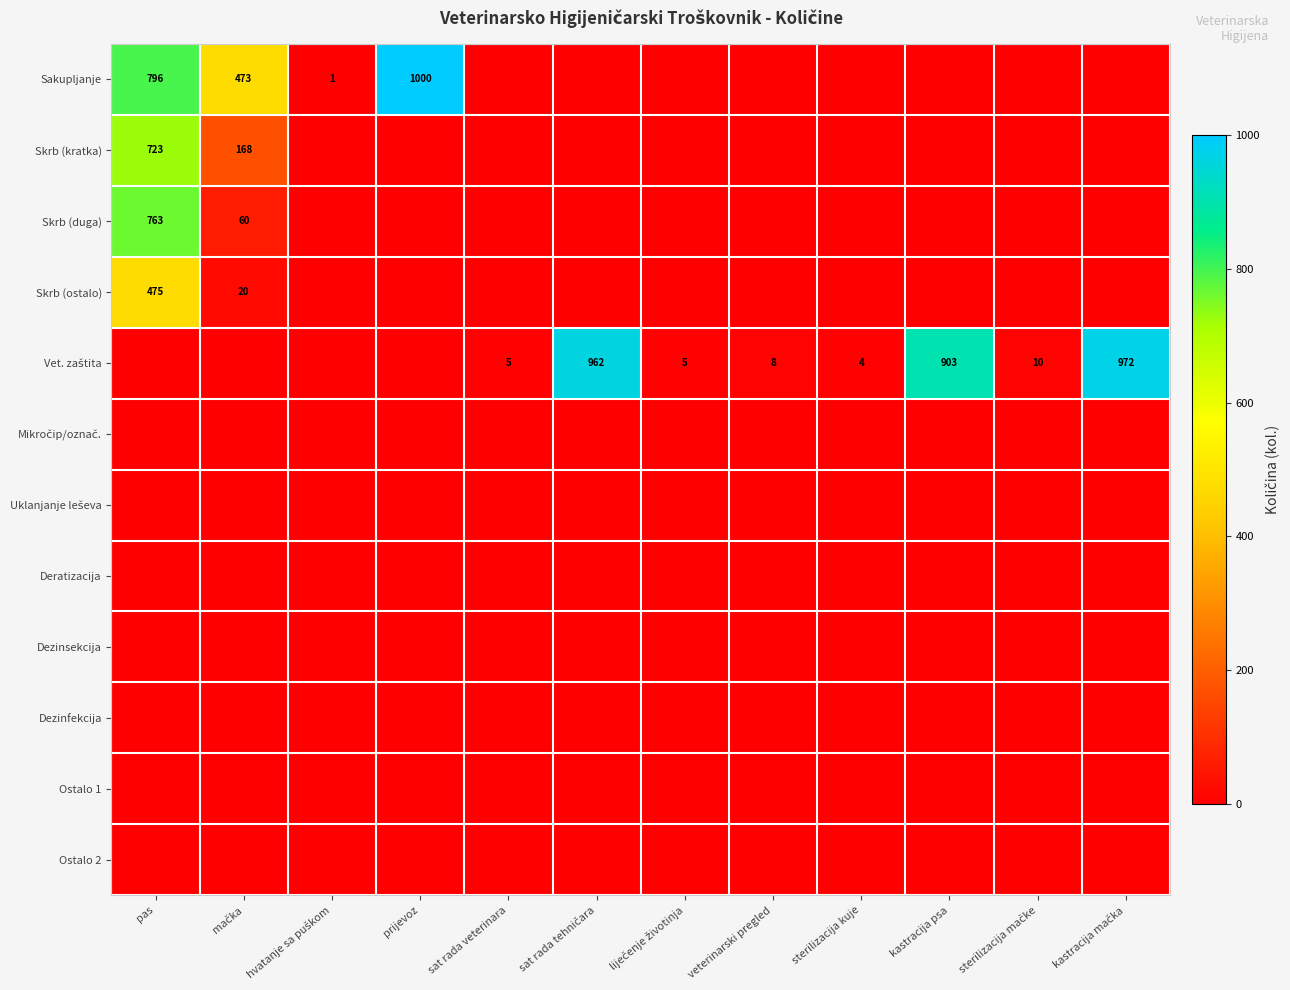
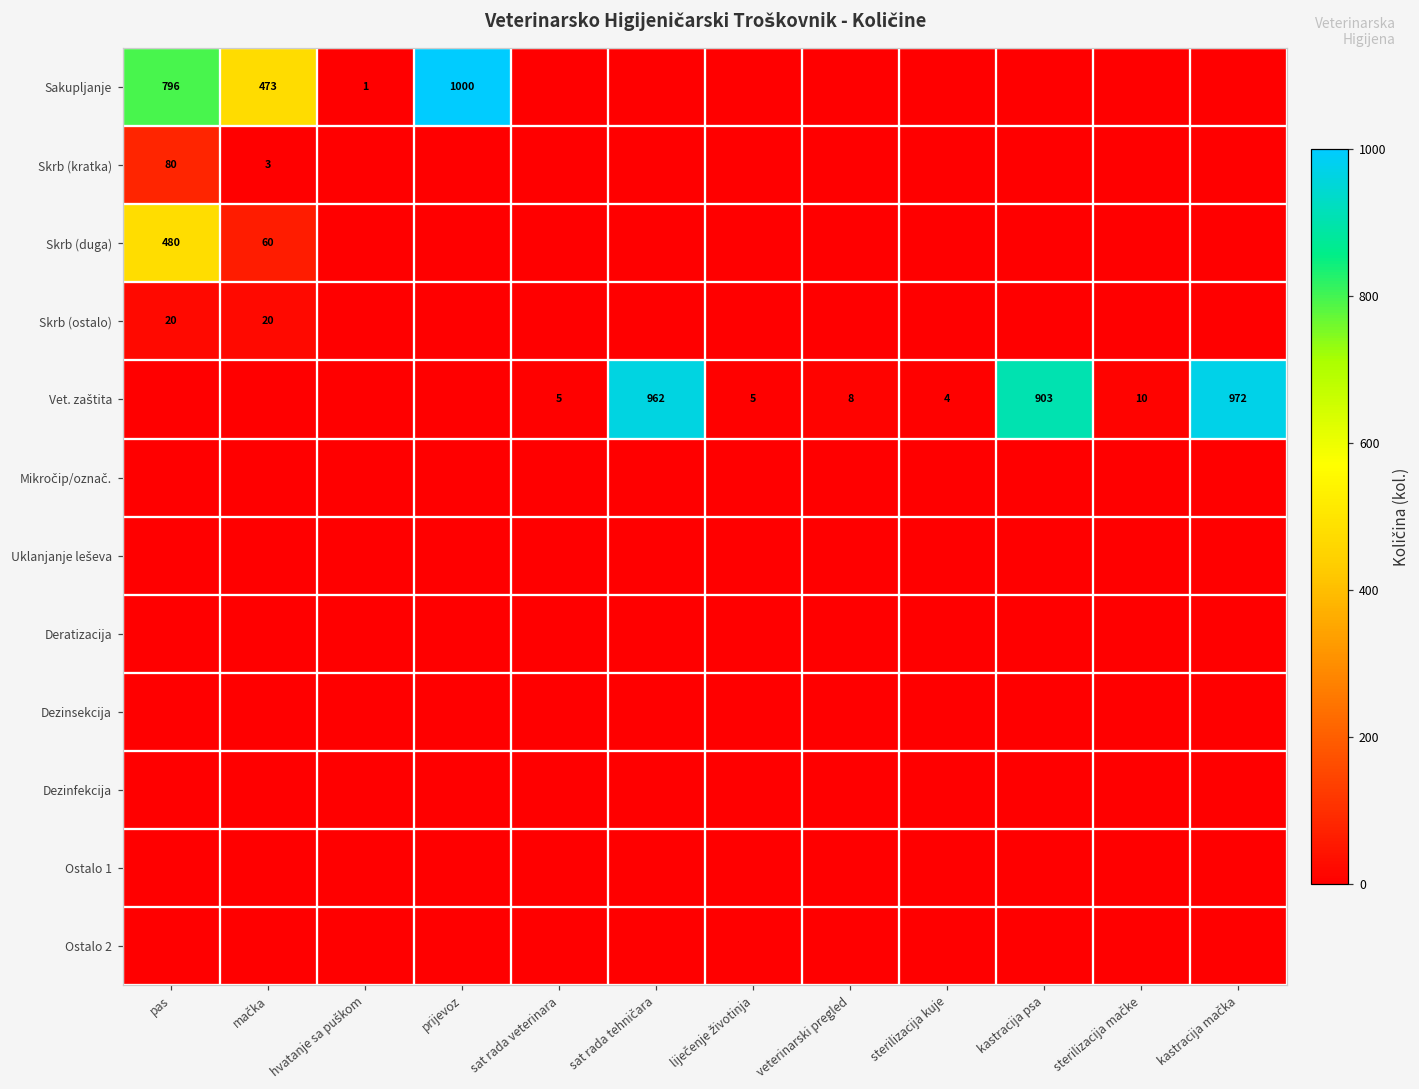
  {
    "Sakupljanje": {
      "pas": 796,
      "mačka": 473,
      "hvatanje sa puškom": 1,
      "prijevoz": 1000
    },
    "Skrb (kratka)": {
-     "pas": 723,
-     "mačka": 168
+     "pas": 80,
+     "mačka": 3
    },
    "Skrb (duga)": {
-     "pas": 763,
+     "pas": 480,
      "mačka": 60
    },
    "Skrb (ostalo)": {
-     "pas": 475,
+     "pas": 20,
      "mačka": 20
    },
    "Vet. zaštita": {
      "sat rada veterinara": 5,
      "sat rada tehničara": 962,
      "liječenje životinja": 5,
      "veterinarski pregled": 8,
      "sterilizacija kuje": 4,
      "kastracija psa": 903,
      "sterilizacija mačke": 10,
      "kastracija mačka": 972
    }
  }
